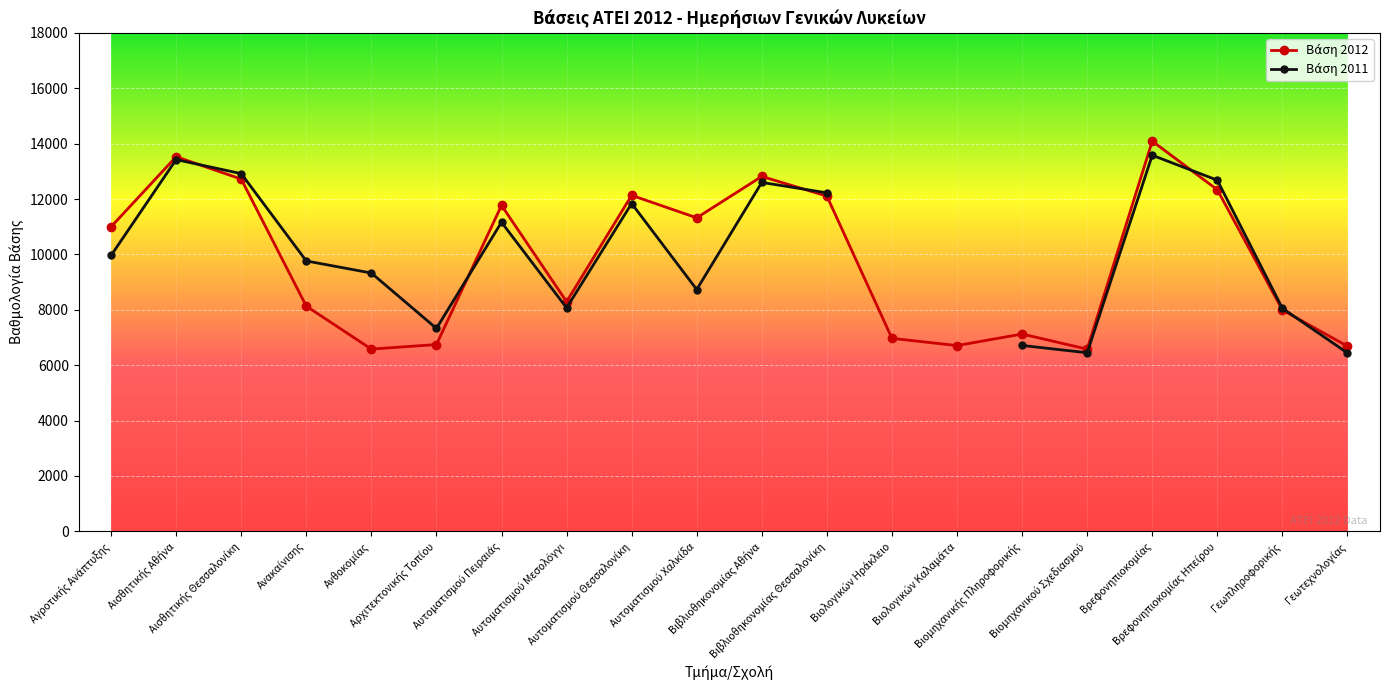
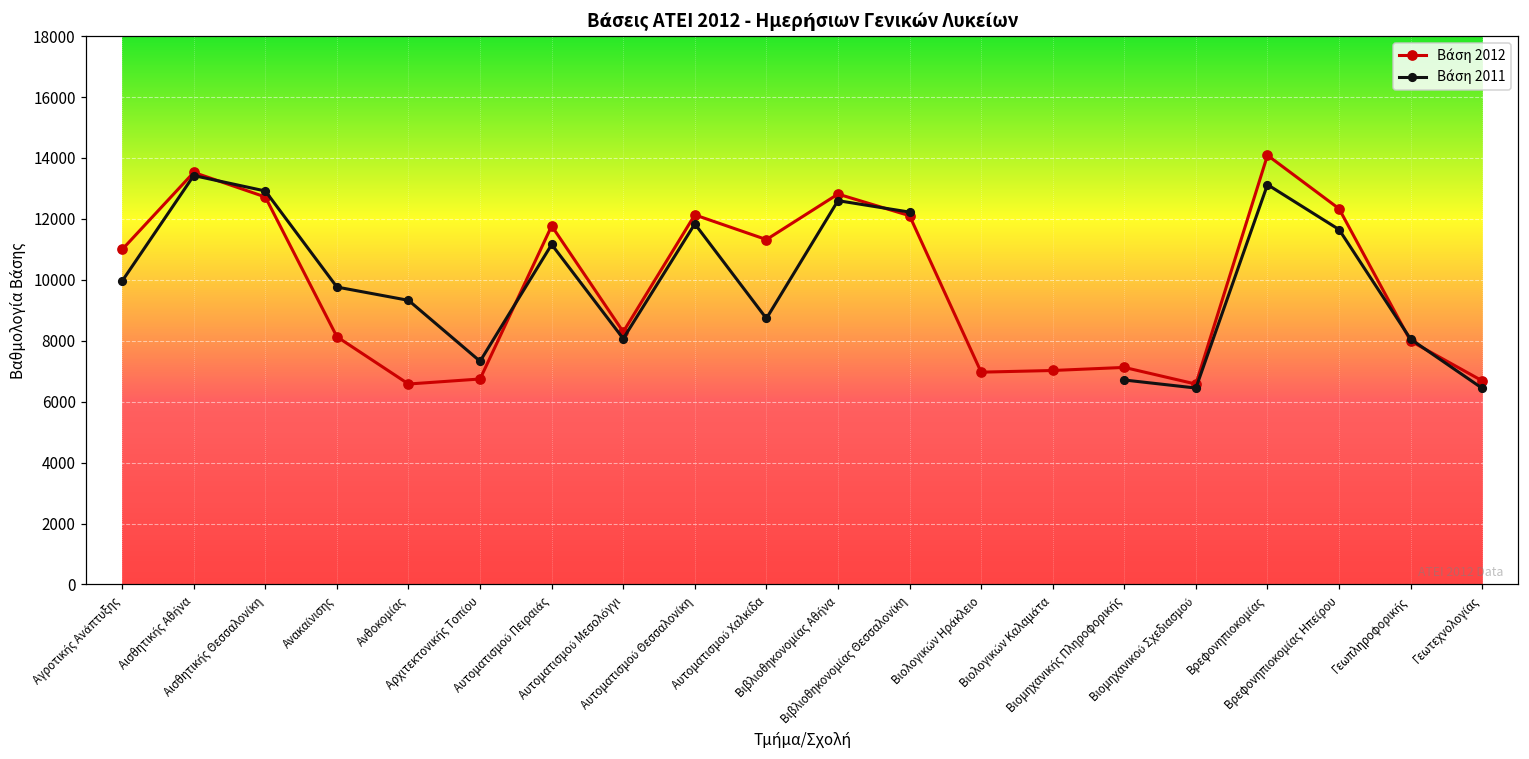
  {
    "Βάση 2012": {
      "Αγροτικής Ανάπτυξης": 11000,
      "Αισθητικής Αθήνα": 13500,
      "Αισθητικής Θεσσαλονίκη": 12700,
      "Ανακαίνισης": 8100,
      "Ανθοκομίας": 6600,
      "Αρχιτεκτονικής Τοπίου": 6700,
      "Αυτοματισμού Πειραιάς": 11800,
      "Αυτοματισμού Μεσολόγγι": 8300,
      "Αυτοματισμού Θεσσαλονίκη": 12100,
      "Αυτοματισμού Χαλκίδα": 11300,
      "Βιβλιοθηκονομίας Αθήνα": 12800,
      "Βιβλιοθηκονομίας Θεσσαλονίκη": 12100,
      "Βιολογικών Ηράκλειο": 7000,
-     "Βιολογικών Καλαμάτα": 6700,
+     "Βιολογικών Καλαμάτα": 7000,
      "Βιομηχανικής Πληροφορικής": 7100,
      "Βιομηχανικού Σχεδιασμού": 6600,
      "Βρεφονηπιοκομίας": 14100,
      "Βρεφονηπιοκομίας Ηπείρου": 12300,
      "Γεωτεχνολογίας": 6700
    },
    "Βάση 2011": {
      "Αγροτικής Ανάπτυξης": 10000,
      "Αισθητικής Αθήνα": 13400,
      "Αισθητικής Θεσσαλονίκη": 12900,
      "Ανακαίνισης": 9800,
      "Ανθοκομίας": 9300,
      "Αρχιτεκτονικής Τοπίου": 7300,
      "Αυτοματισμού Πειραιάς": 11200,
      "Αυτοματισμού Μεσολόγγι": 8100,
      "Αυτοματισμού Θεσσαλονίκη": 11800,
      "Αυτοματισμού Χαλκίδα": 8700,
      "Βιβλιοθηκονομίας Αθήνα": 12600,
      "Βιβλιοθηκονομίας Θεσσαλονίκη": 12200,
      "Βιομηχανικής Πληροφορικής": 6700,
      "Βιομηχανικού Σχεδιασμού": 6400,
-     "Βρεφονηπιοκομίας": 13600,
-     "Βρεφονηπιοκομίας Ηπείρου": 12700,
+     "Βρεφονηπιοκομίας": 13100,
+     "Βρεφονηπιοκομίας Ηπείρου": 11700,
      "Γεωτεχνολογίας": 6400
    }
  }
